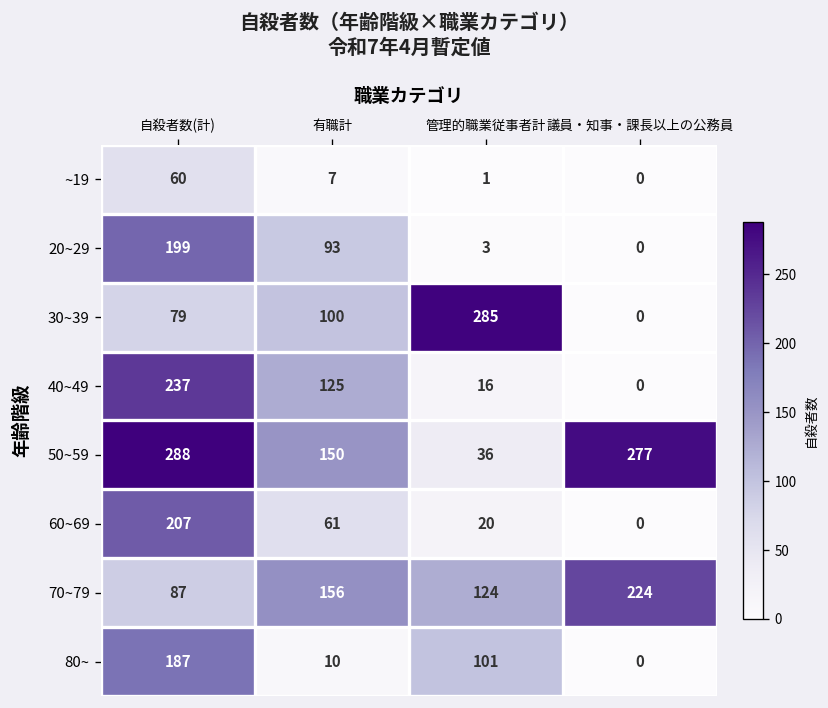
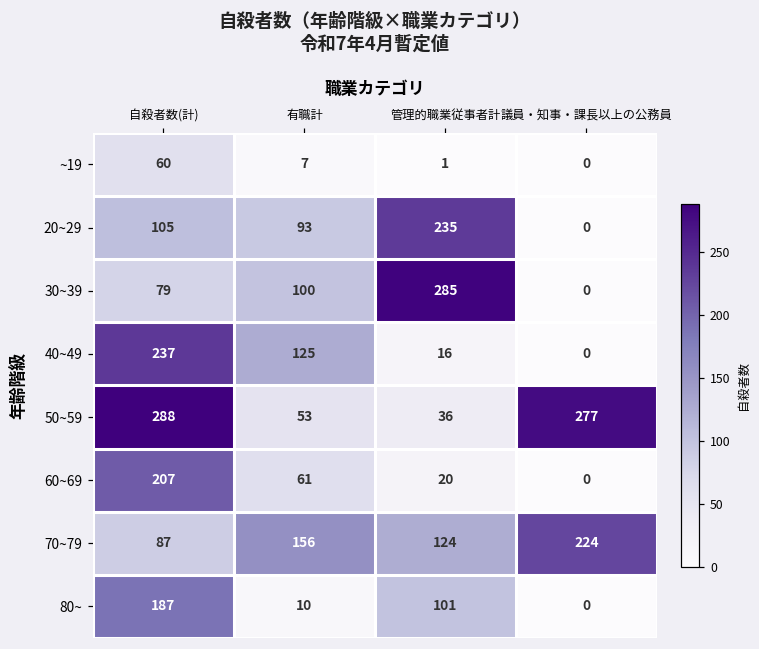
  {
    "~19": {
      "自殺者数(計)": 60,
      "有職計": 7,
      "管理的職業従事者計": 1,
      "議員・知事・課長以上の公務員": 0
    },
    "20~29": {
-     "自殺者数(計)": 199,
+     "自殺者数(計)": 105,
      "有職計": 93,
-     "管理的職業従事者計": 3,
+     "管理的職業従事者計": 235,
      "議員・知事・課長以上の公務員": 0
    },
    "30~39": {
      "自殺者数(計)": 79,
      "有職計": 100,
      "管理的職業従事者計": 285,
      "議員・知事・課長以上の公務員": 0
    },
    "40~49": {
      "自殺者数(計)": 237,
      "有職計": 125,
      "管理的職業従事者計": 16,
      "議員・知事・課長以上の公務員": 0
    },
    "50~59": {
      "自殺者数(計)": 288,
-     "有職計": 150,
+     "有職計": 53,
      "管理的職業従事者計": 36,
      "議員・知事・課長以上の公務員": 277
    },
    "60~69": {
      "自殺者数(計)": 207,
      "有職計": 61,
      "管理的職業従事者計": 20,
      "議員・知事・課長以上の公務員": 0
    },
    "70~79": {
      "自殺者数(計)": 87,
      "有職計": 156,
      "管理的職業従事者計": 124,
      "議員・知事・課長以上の公務員": 224
    },
    "80~": {
      "自殺者数(計)": 187,
      "有職計": 10,
      "管理的職業従事者計": 101,
      "議員・知事・課長以上の公務員": 0
    }
  }
